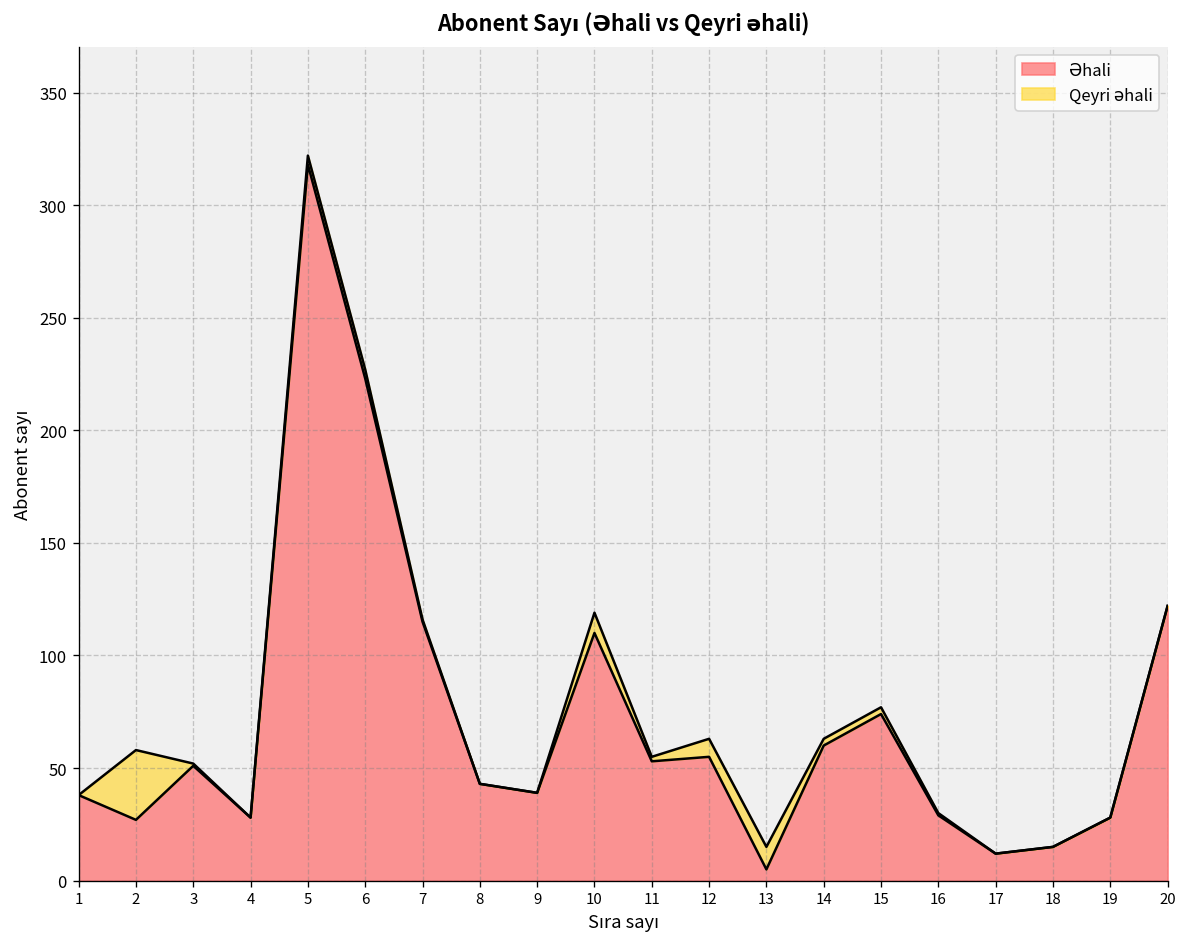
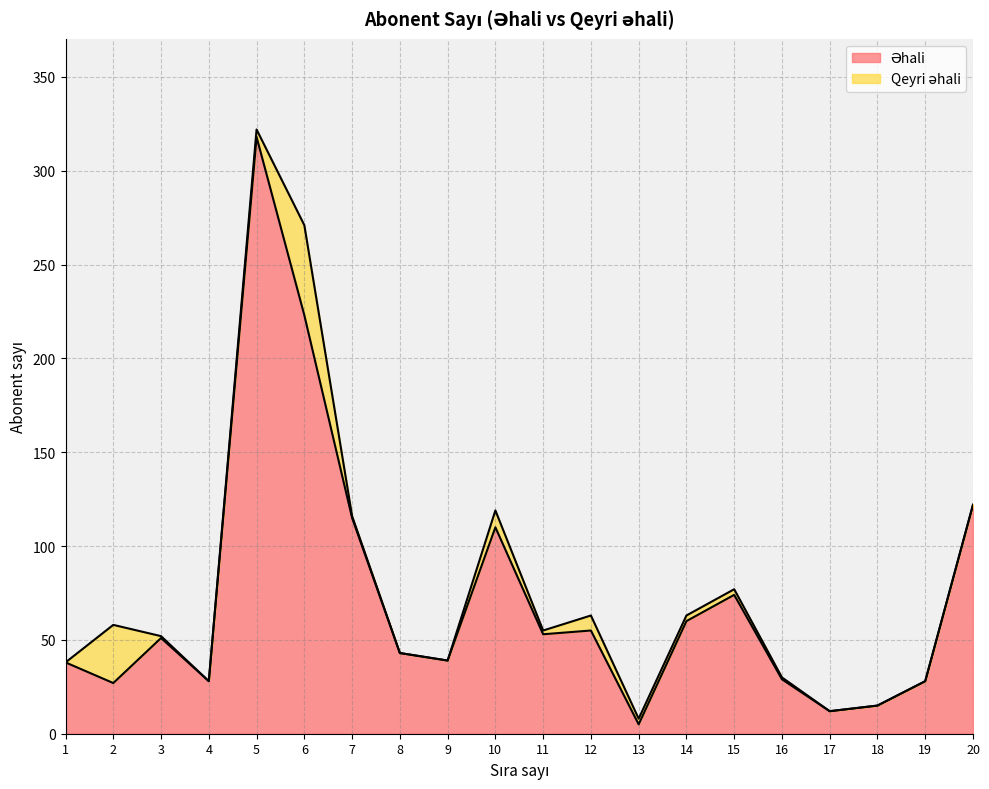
  {
    "Əhali": {
      "2": 27,
      "5": 318,
      "6": 223,
      "10": 110,
      "11": 53,
      "12": 55,
      "13": 5,
      "14": 60,
      "15": 74
    },
    "Qeyri əhali": {
      "2": 31,
      "5": 4,
-     "6": 4,
+     "6": 48,
      "10": 9,
      "11": 2,
      "12": 8,
-     "13": 10,
+     "13": 3,
      "14": 3,
      "15": 3
    }
  }
